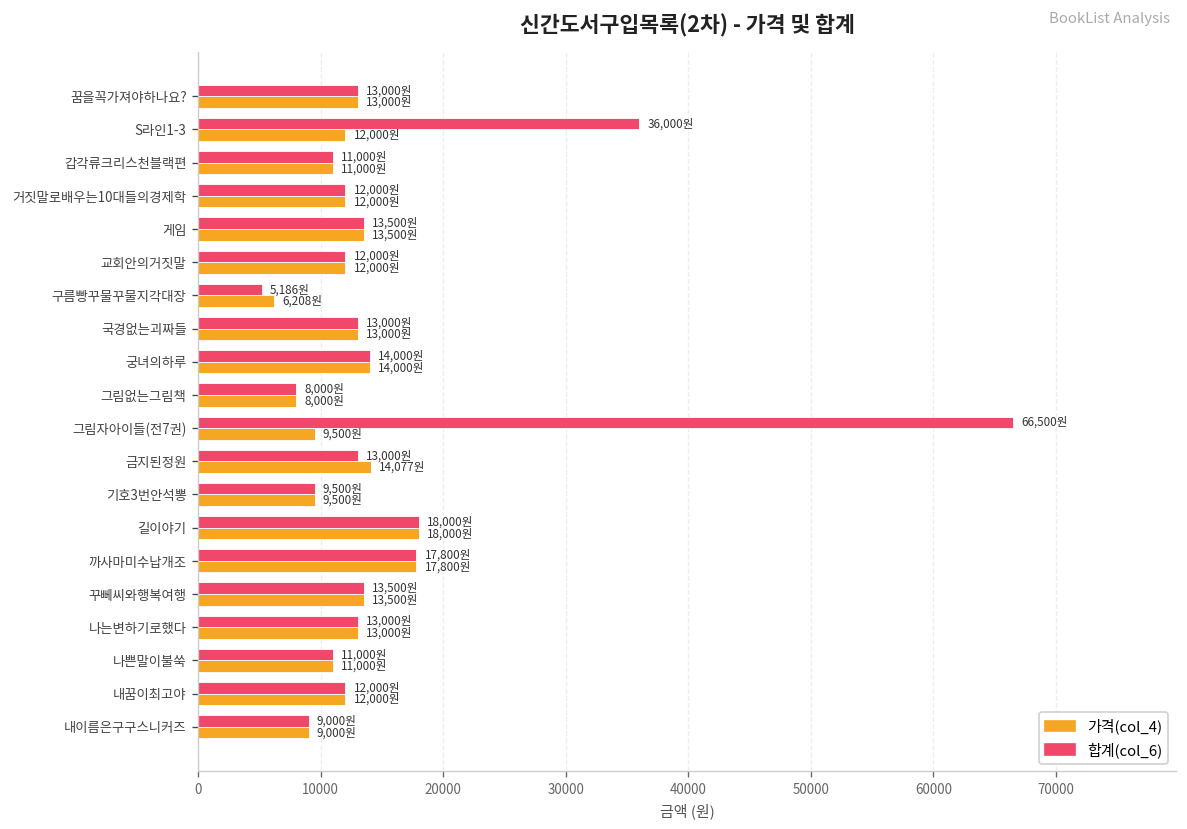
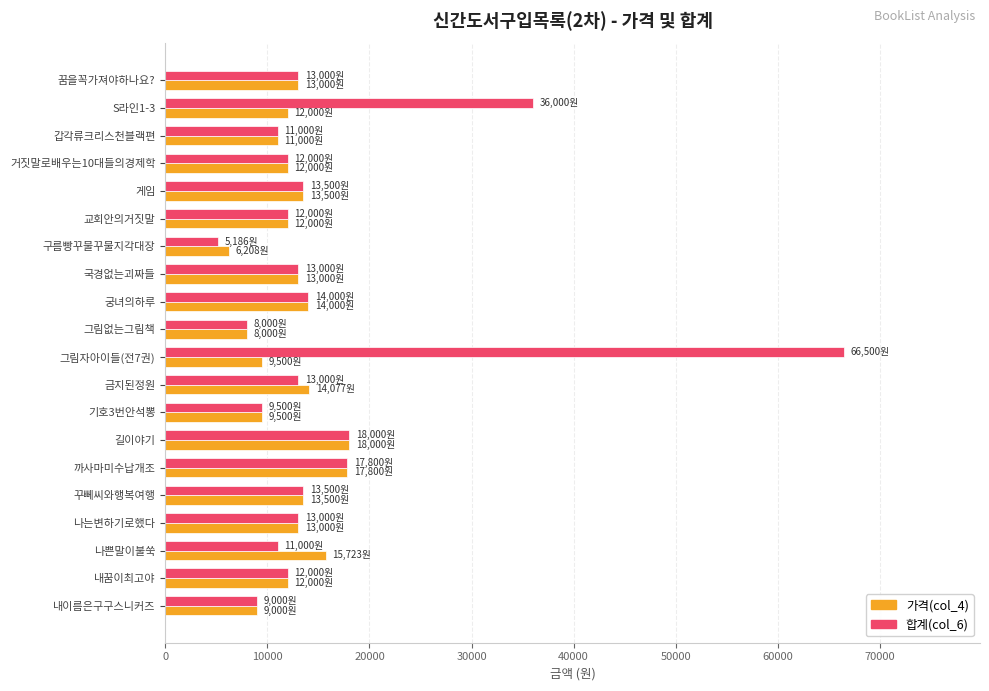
  {
    "가격(col_4)": {
      "꿈을꼭가져야하나요?": "13,000원",
      "S라인1-3": "12,000원",
      "갑각류크리스천블랙편": "11,000원",
      "거짓말로배우는10대들의경제학": "12,000원",
      "게임": "13,500원",
      "교회안의거짓말": "12,000원",
      "구름빵꾸물꾸물지각대장": "6,208원",
      "국경없는괴짜들": "13,000원",
      "궁녀의하루": "14,000원",
      "그림없는그림책": "8,000원",
      "그림자아이들(전7권)": "9,500원",
      "금지된정원": "14,077원",
      "기호3번안석뽕": "9,500원",
      "길이야기": "18,000원",
      "까사마미수납개조": "17,800원",
      "꾸뻬씨와행복여행": "13,500원",
      "나는변하기로했다": "13,000원",
-     "나쁜말이불쑥": "11,000원",
+     "나쁜말이불쑥": "15,723원",
      "내꿈이최고야": "12,000원",
      "내이름은구구스니커즈": "9,000원"
    },
    "합계(col_6)": {
      "꿈을꼭가져야하나요?": "13,000원",
      "S라인1-3": "36,000원",
      "갑각류크리스천블랙편": "11,000원",
      "거짓말로배우는10대들의경제학": "12,000원",
      "게임": "13,500원",
      "교회안의거짓말": "12,000원",
      "구름빵꾸물꾸물지각대장": "5,186원",
      "국경없는괴짜들": "13,000원",
      "궁녀의하루": "14,000원",
      "그림없는그림책": "8,000원",
      "그림자아이들(전7권)": "66,500원",
      "금지된정원": "13,000원",
      "기호3번안석뽕": "9,500원",
      "길이야기": "18,000원",
      "까사마미수납개조": "17,800원",
      "꾸뻬씨와행복여행": "13,500원",
      "나는변하기로했다": "13,000원",
      "나쁜말이불쑥": "11,000원",
      "내꿈이최고야": "12,000원",
      "내이름은구구스니커즈": "9,000원"
    }
  }
